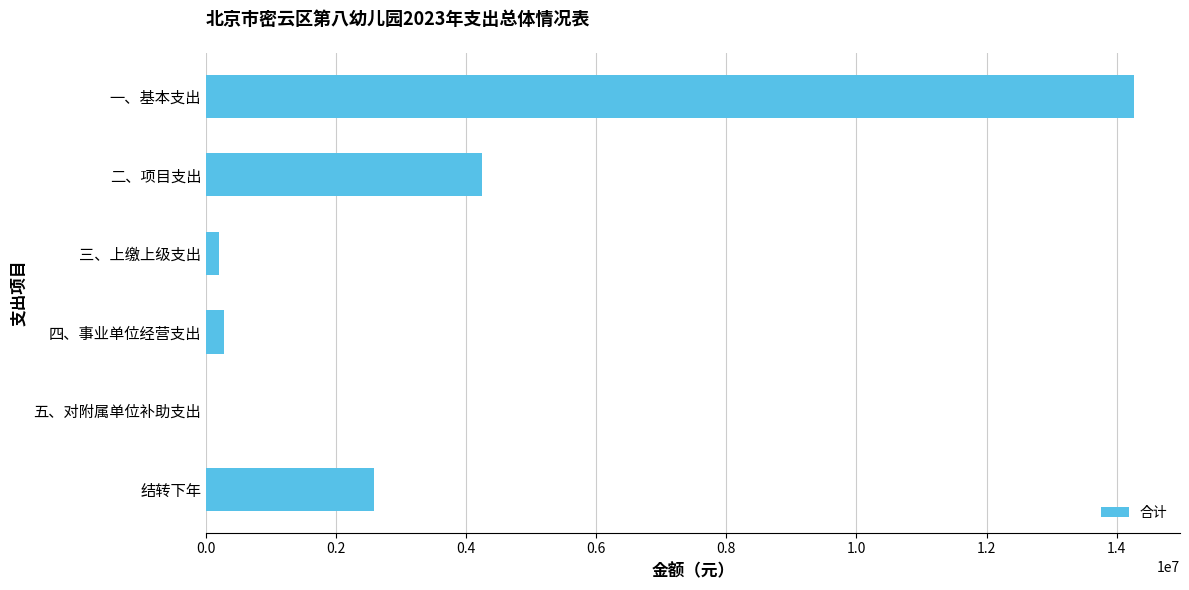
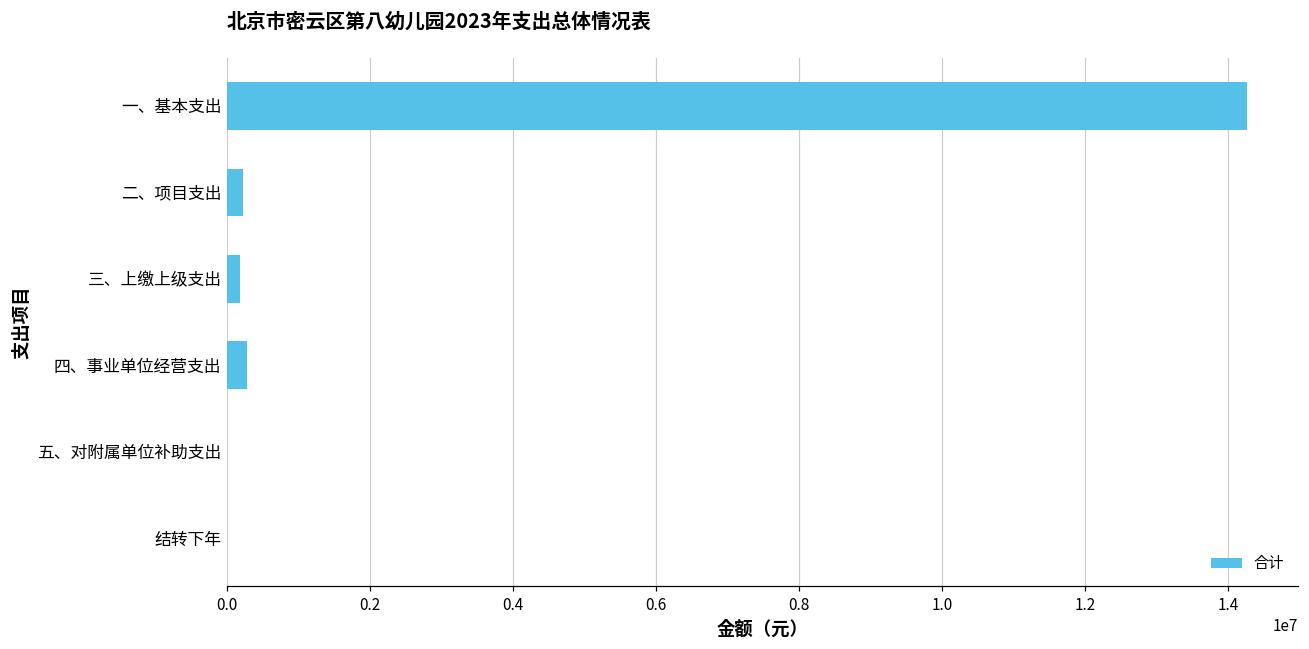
  {
    "一、基本支出": 14300000,
-   "二、项目支出": 4200000,
+   "二、项目支出": 200000,
    "三、上缴上级支出": 200000,
    "四、事业单位经营支出": 300000,
    "五、对附属单位补助支出": 0,
-   "结转下年": 2600000
+   "结转下年": 0
  }
